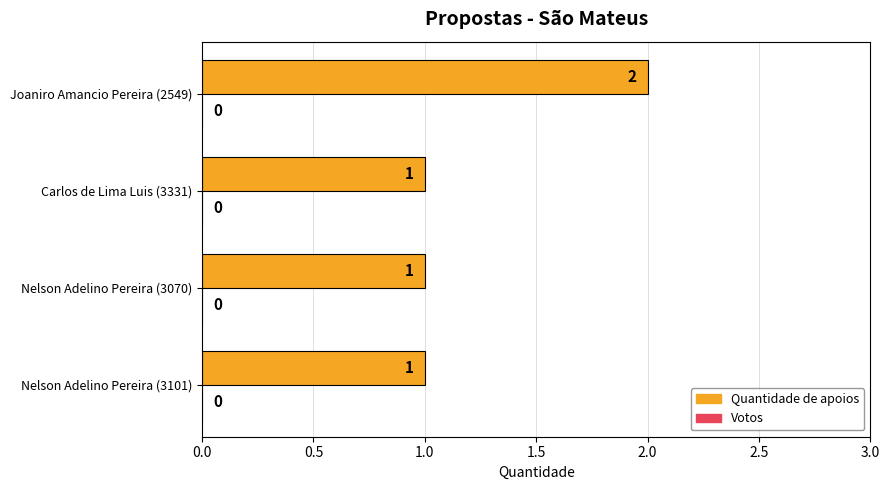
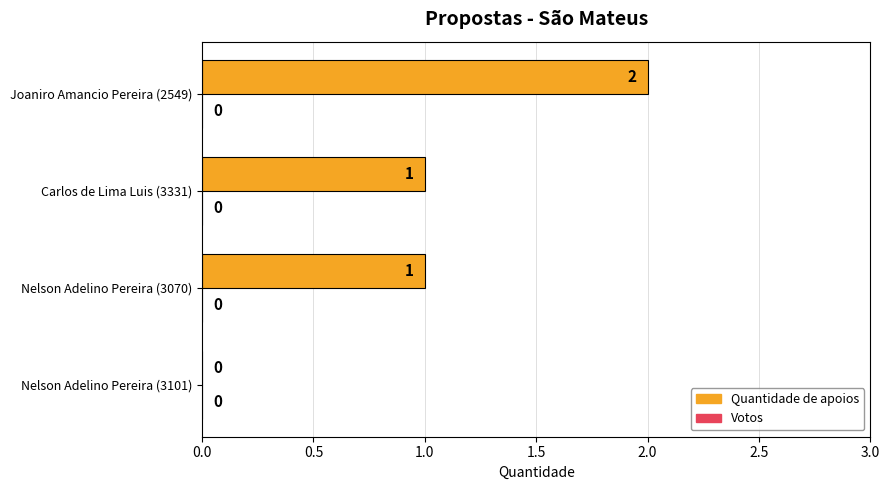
  {
    "Quantidade de apoios": {
      "Joaniro Amancio Pereira (2549)": 2,
      "Carlos de Lima Luis (3331)": 1,
      "Nelson Adelino Pereira (3070)": 1,
-     "Nelson Adelino Pereira (3101)": 1
+     "Nelson Adelino Pereira (3101)": 0
    },
    "Votos": {
      "Joaniro Amancio Pereira (2549)": 0,
      "Carlos de Lima Luis (3331)": 0,
      "Nelson Adelino Pereira (3070)": 0,
      "Nelson Adelino Pereira (3101)": 0
    }
  }
